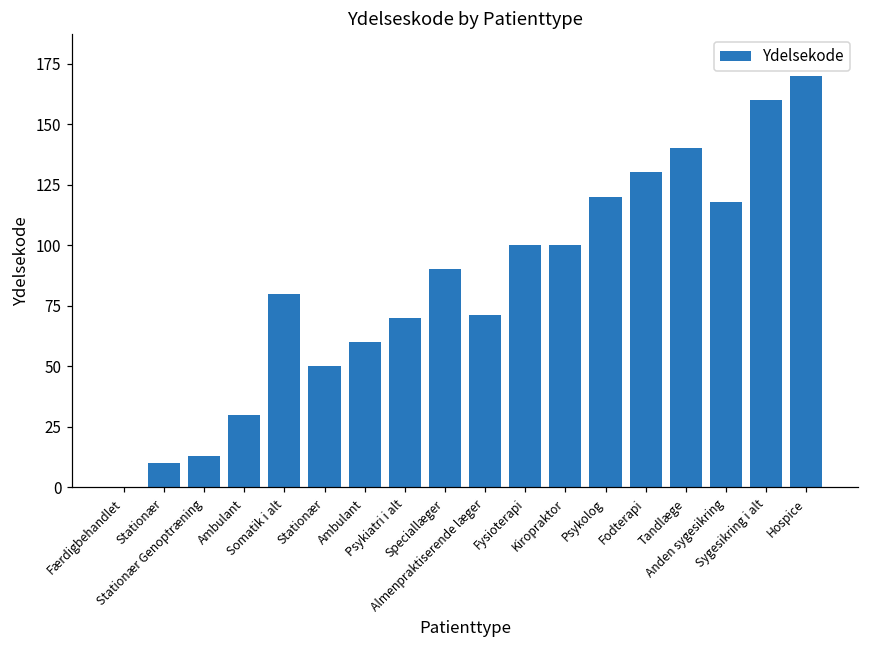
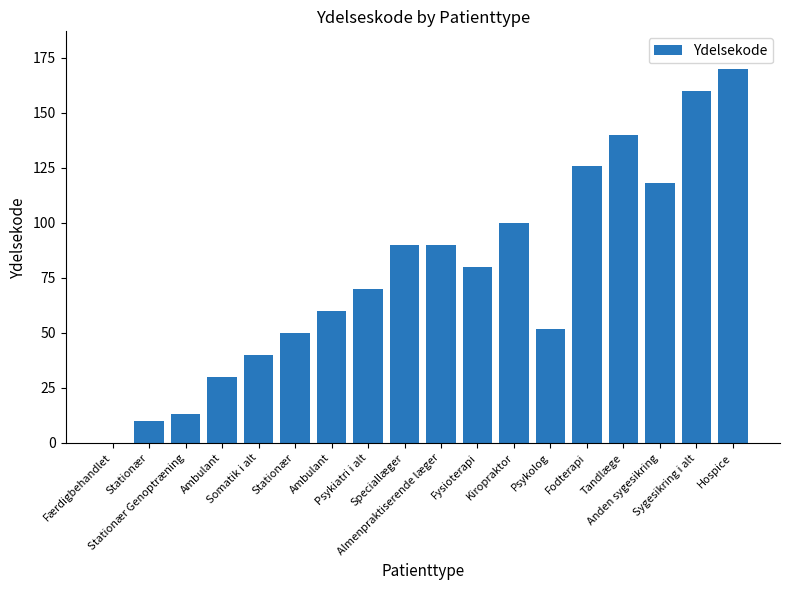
  {
    "Færdigbehandlet": 0,
    "Stationær Genoptræning": 13,
-   "Somatik i alt": 80,
+   "Somatik i alt": 40,
    "Psykiatri i alt": 70,
    "Speciallæger": 90,
-   "Almenpraktiserende læger": 71,
-   "Fysioterapi": 100,
+   "Almenpraktiserende læger": 90,
+   "Fysioterapi": 80,
    "Kiropraktor": 100,
-   "Psykolog": 120,
-   "Fodterapi": 130,
+   "Psykolog": 52,
+   "Fodterapi": 126,
    "Tandlæge": 140,
    "Anden sygesikring": 118,
    "Sygesikring i alt": 160,
    "Hospice": 170
  }
